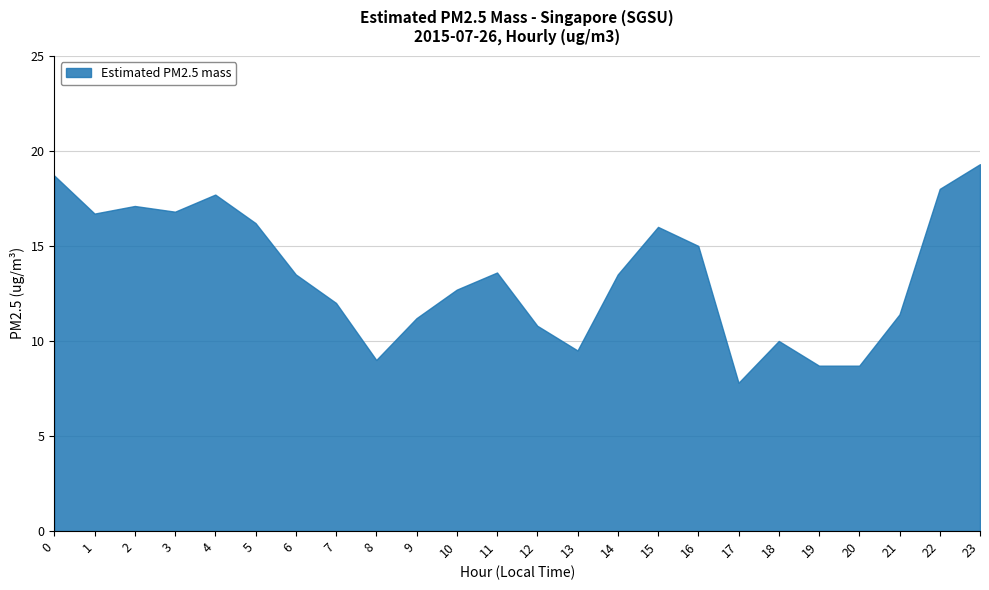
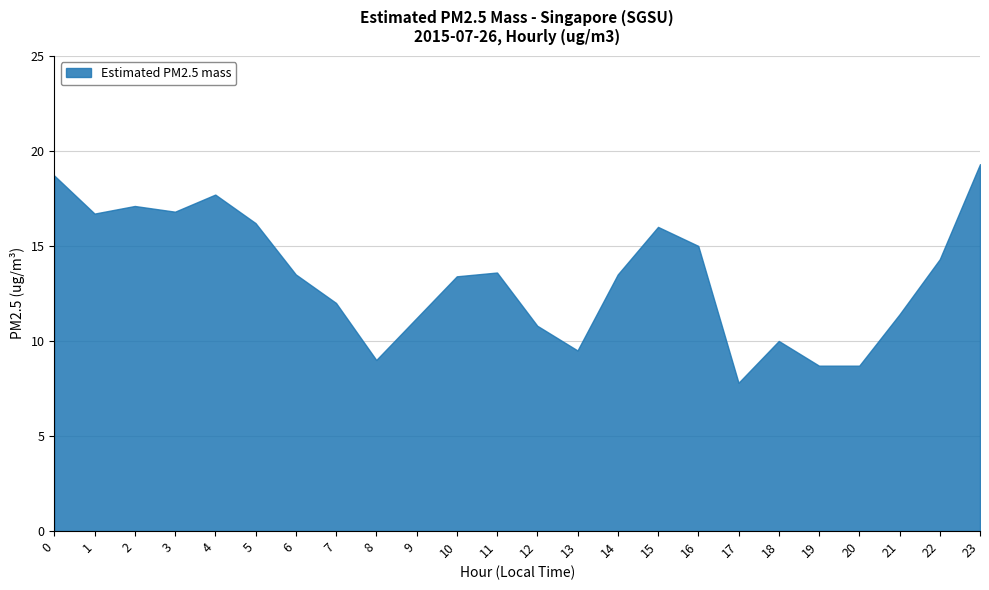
  {
    "0": 18.7,
    "1": 16.7,
    "2": 17.1,
    "3": 16.8,
    "4": 17.7,
    "5": 16.2,
    "6": 13.5,
    "7": 12.0,
    "8": 9.0,
    "9": 11.2,
-   "10": 12.7,
+   "10": 13.4,
    "11": 13.6,
    "12": 10.8,
    "13": 9.5,
    "14": 13.5,
    "15": 16.0,
    "16": 15.0,
    "17": 7.8,
    "18": 10.0,
    "19": 8.7,
    "20": 8.7,
    "21": 11.4,
-   "22": 18.0,
+   "22": 14.3,
    "23": 19.3
  }
